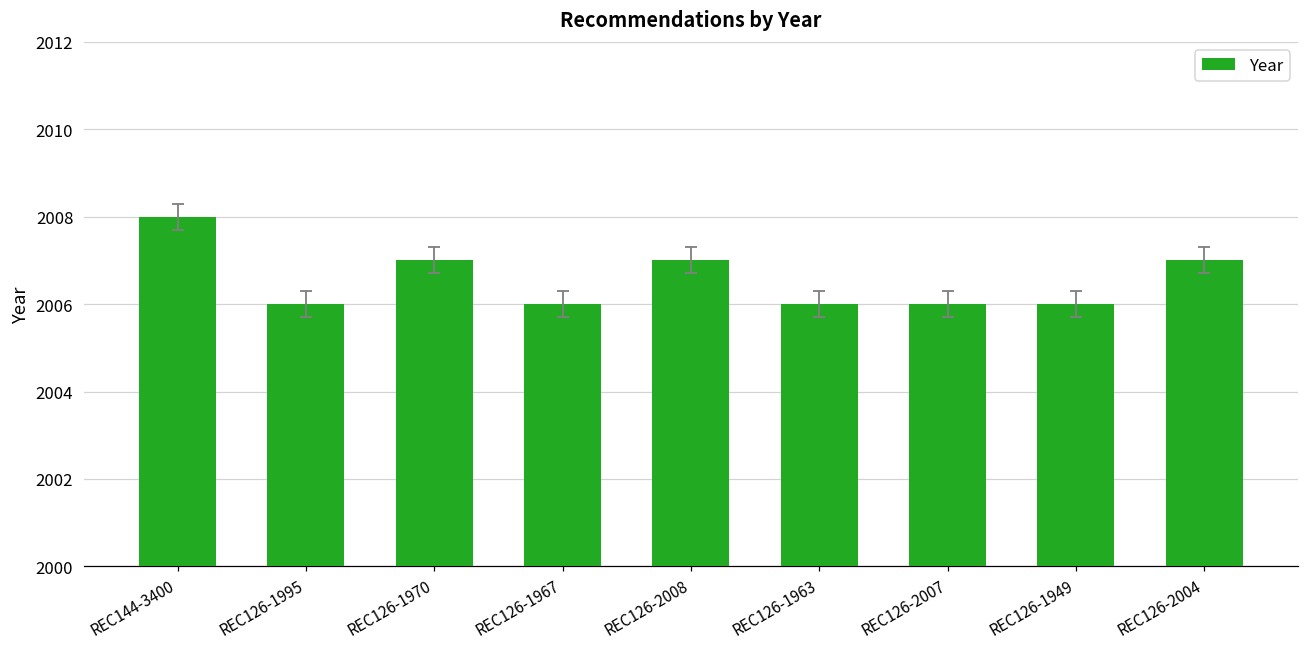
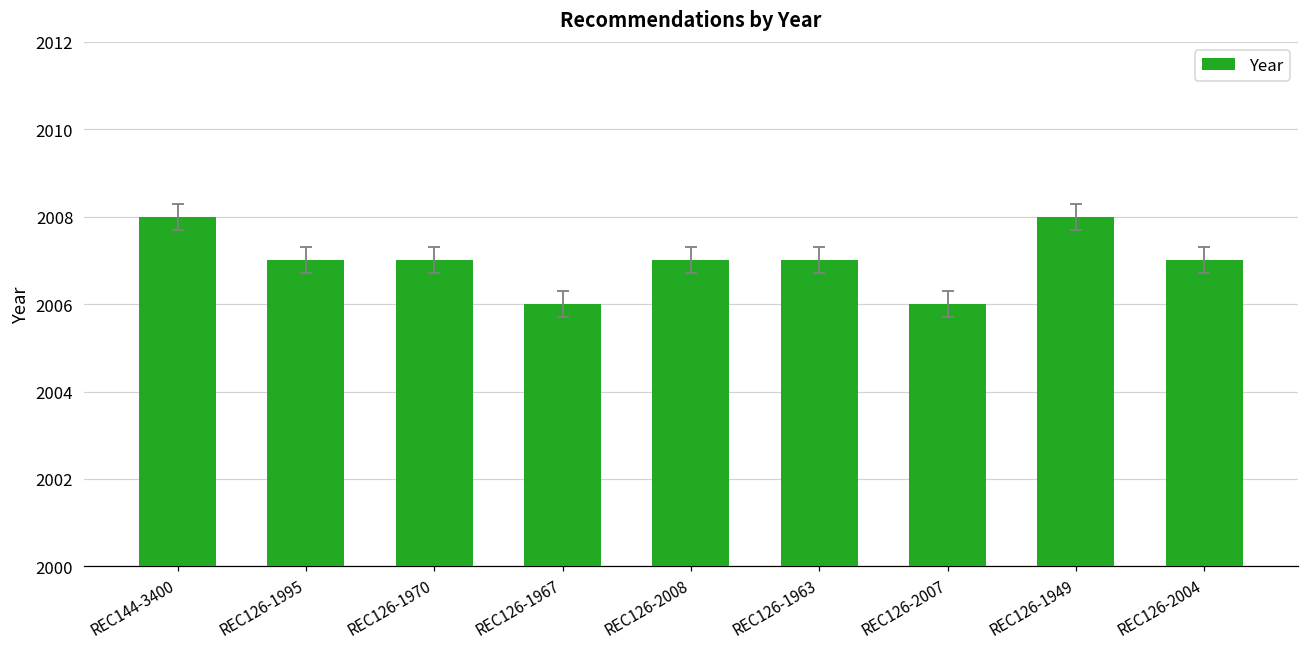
  {
    "Year": {
      "REC144-3400": 2008,
-     "REC126-1995": 2006,
+     "REC126-1995": 2007,
      "REC126-1970": 2007,
      "REC126-1967": 2006,
      "REC126-2008": 2007,
-     "REC126-1963": 2006,
+     "REC126-1963": 2007,
      "REC126-2007": 2006,
-     "REC126-1949": 2006,
+     "REC126-1949": 2008,
      "REC126-2004": 2007
    }
  }
